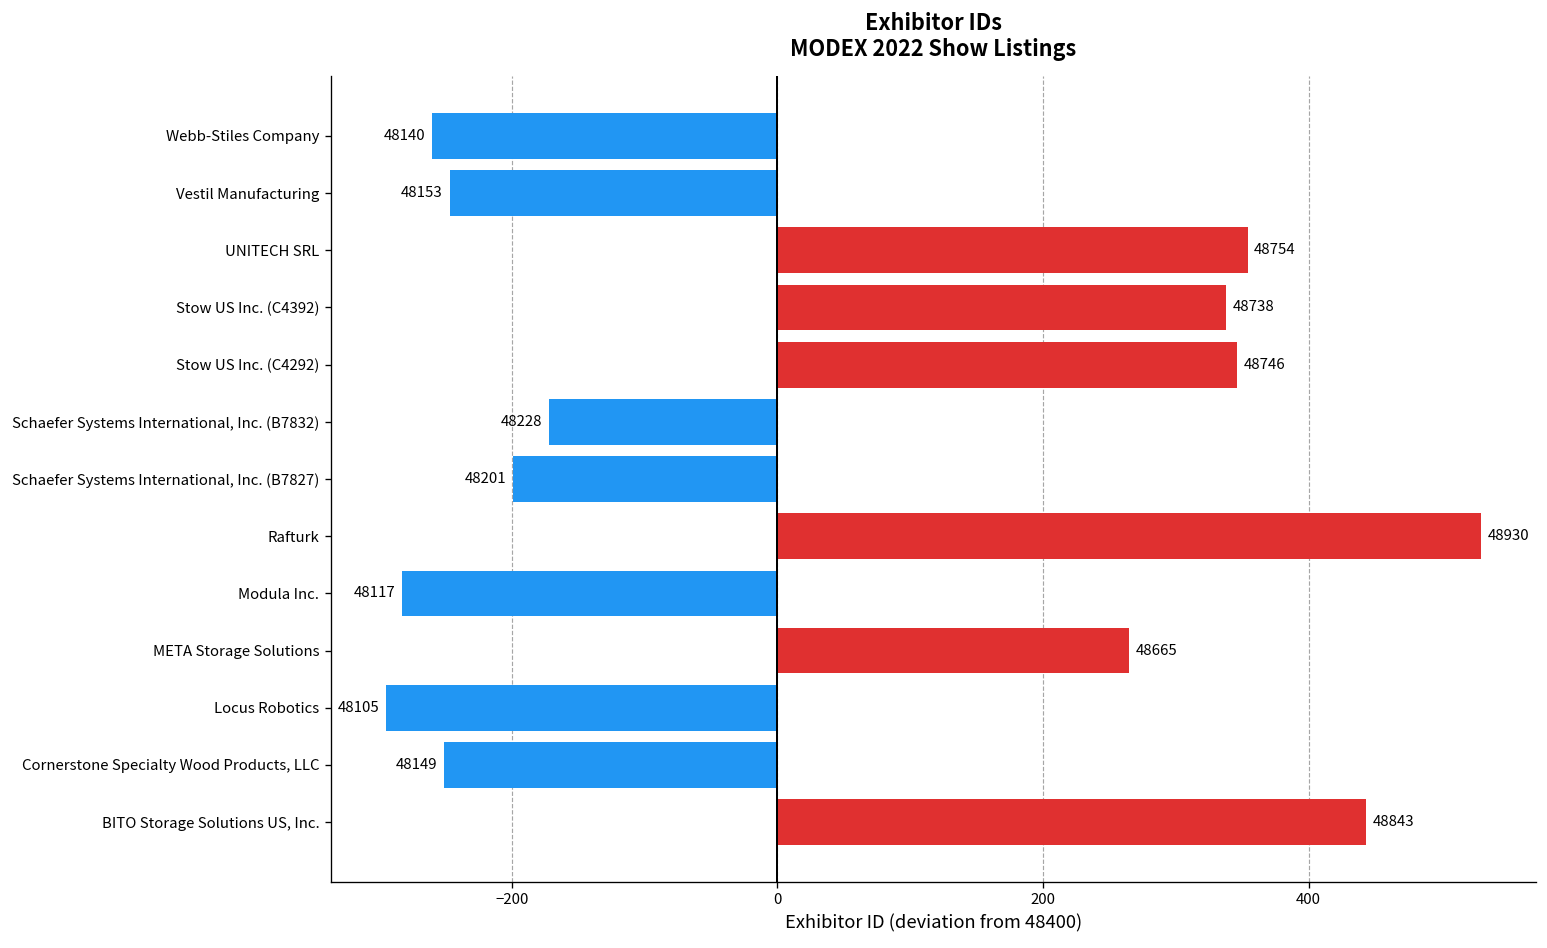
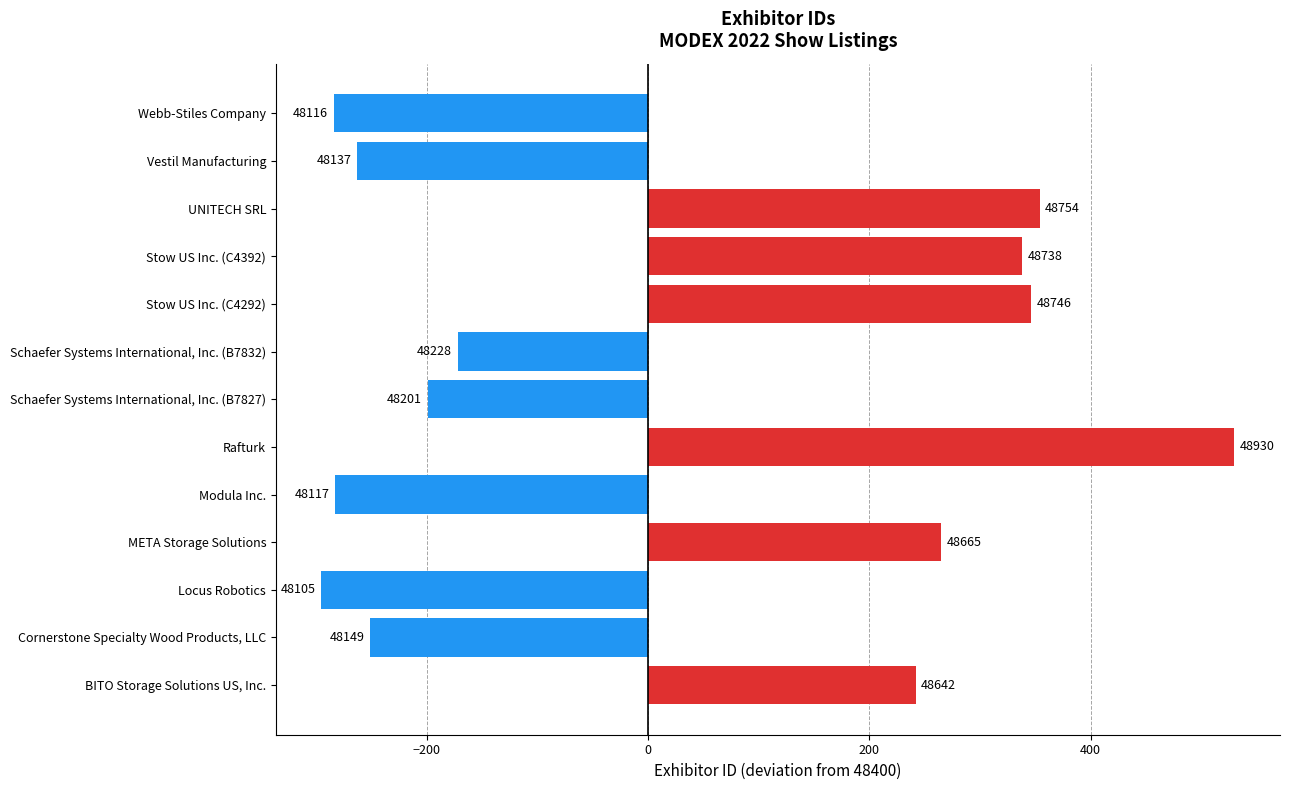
  {
-   "Webb-Stiles Company": 48140,
-   "Vestil Manufacturing": 48153,
-   "BITO Storage Solutions US, Inc.": 48843
+   "Webb-Stiles Company": 48116,
+   "Vestil Manufacturing": 48137,
+   "BITO Storage Solutions US, Inc.": 48642
  }
